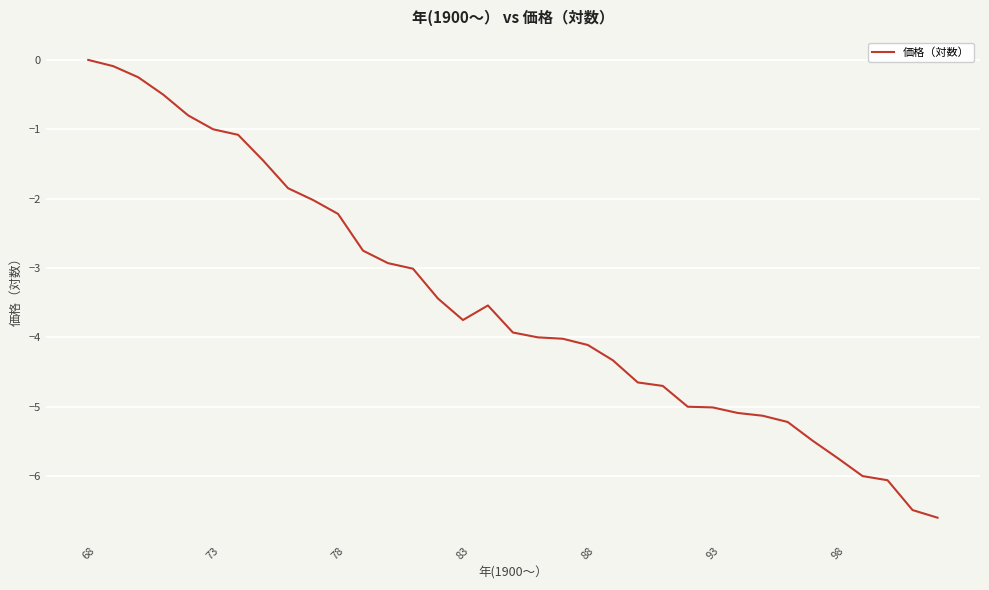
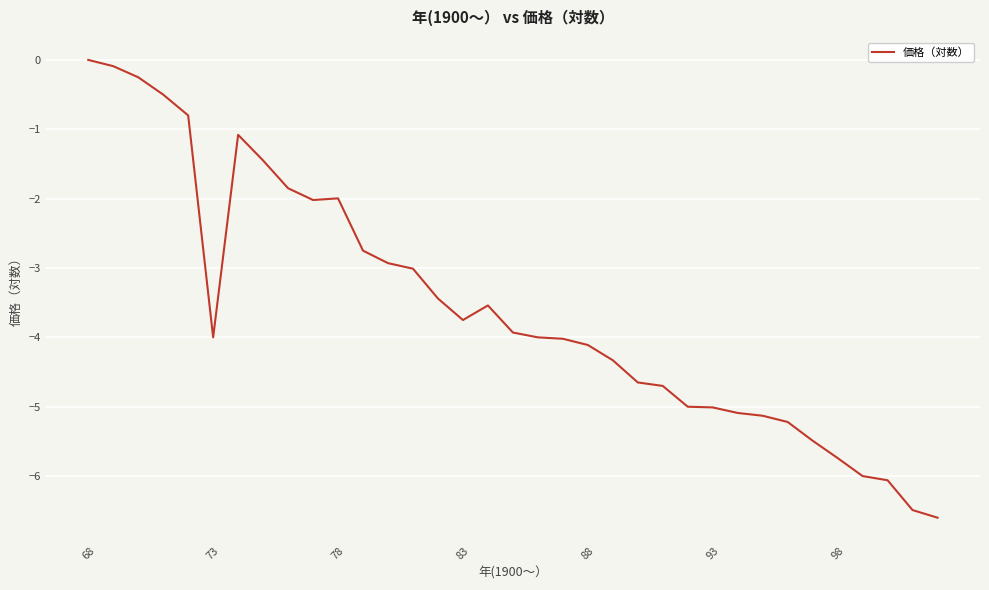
  {
    "68": 0.0,
-   "73": -1,
-   "78": -2.2,
+   "73": -4,
+   "78": -2.0,
    "83": -3.8,
    "88": -4.1,
    "93": -5.0,
    "98": -5.7
  }
